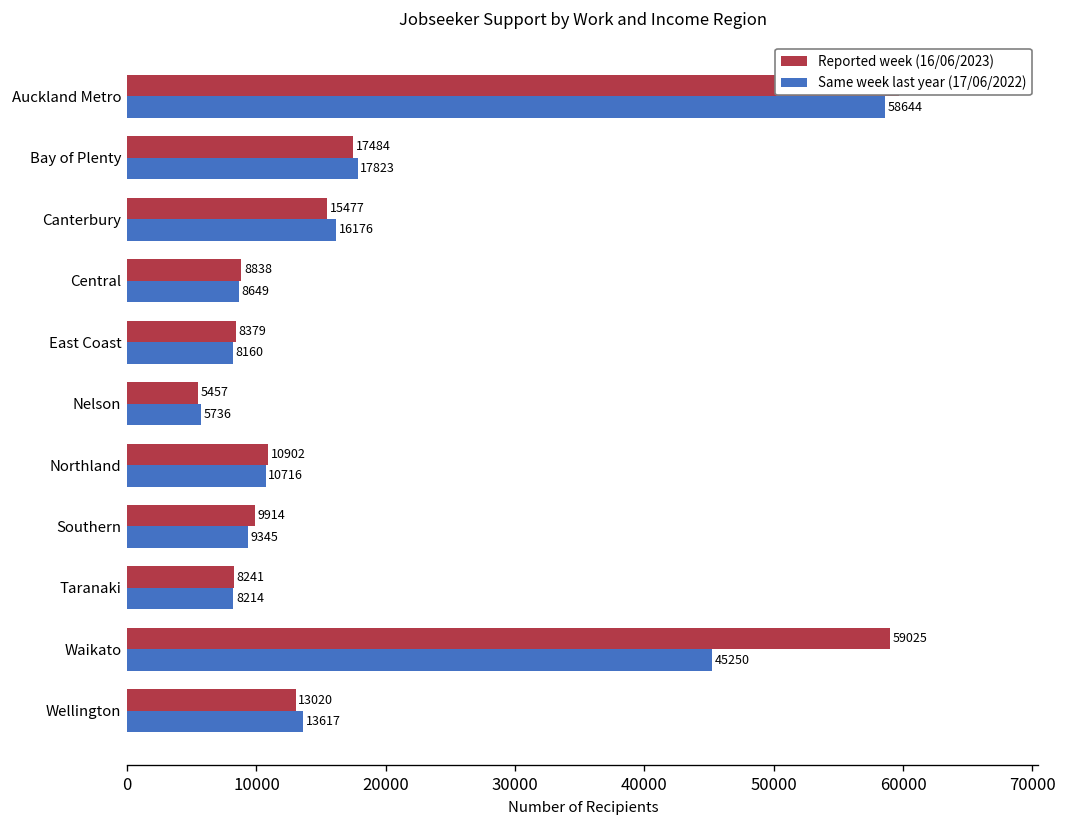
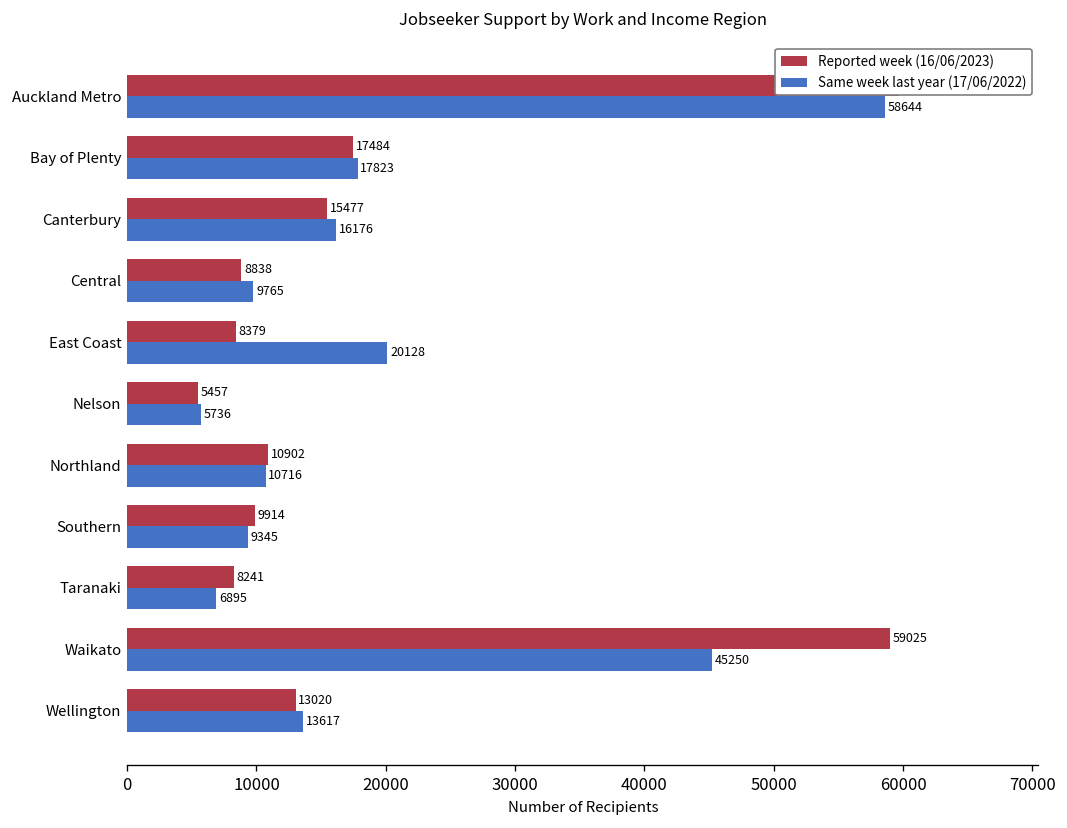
  {
    "Reported week (16/06/2023)": {
      "Bay of Plenty": 17484,
      "Canterbury": 15477,
      "Central": 8838,
      "East Coast": 8379,
      "Nelson": 5457,
      "Northland": 10902,
      "Southern": 9914,
      "Taranaki": 8241,
      "Waikato": 59025,
      "Wellington": 13020
    },
    "Same week last year (17/06/2022)": {
      "Auckland Metro": 58644,
      "Bay of Plenty": 17823,
      "Canterbury": 16176,
-     "Central": 8649,
-     "East Coast": 8160,
+     "Central": 9765,
+     "East Coast": 20128,
      "Nelson": 5736,
      "Northland": 10716,
      "Southern": 9345,
-     "Taranaki": 8214,
+     "Taranaki": 6895,
      "Waikato": 45250,
      "Wellington": 13617
    }
  }
